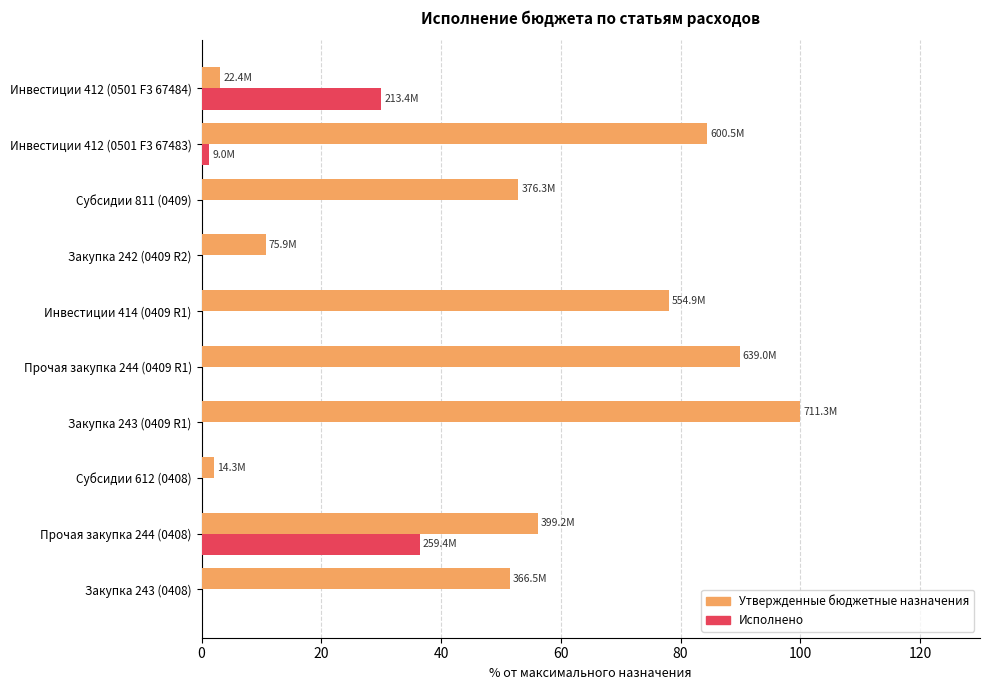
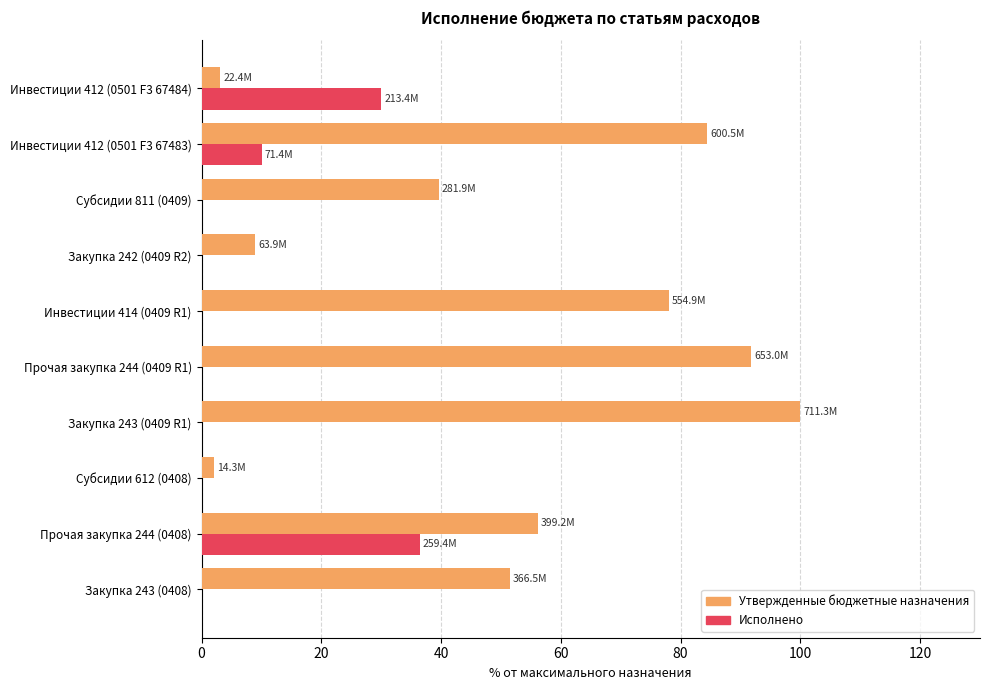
  {
    "Утвержденные бюджетные назначения": {
-     "Субсидии 811 (0409)": "376.3M",
-     "Закупка 242 (0409 R2)": "75.9M",
-     "Прочая закупка 244 (0409 R1)": "639.0M"
+     "Субсидии 811 (0409)": "281.9M",
+     "Закупка 242 (0409 R2)": "63.9M",
+     "Прочая закупка 244 (0409 R1)": "653.0M"
    },
    "Исполнено": {
-     "Инвестиции 412 (0501 F3 67483)": "9.0M"
+     "Инвестиции 412 (0501 F3 67483)": "71.4M"
    }
  }
